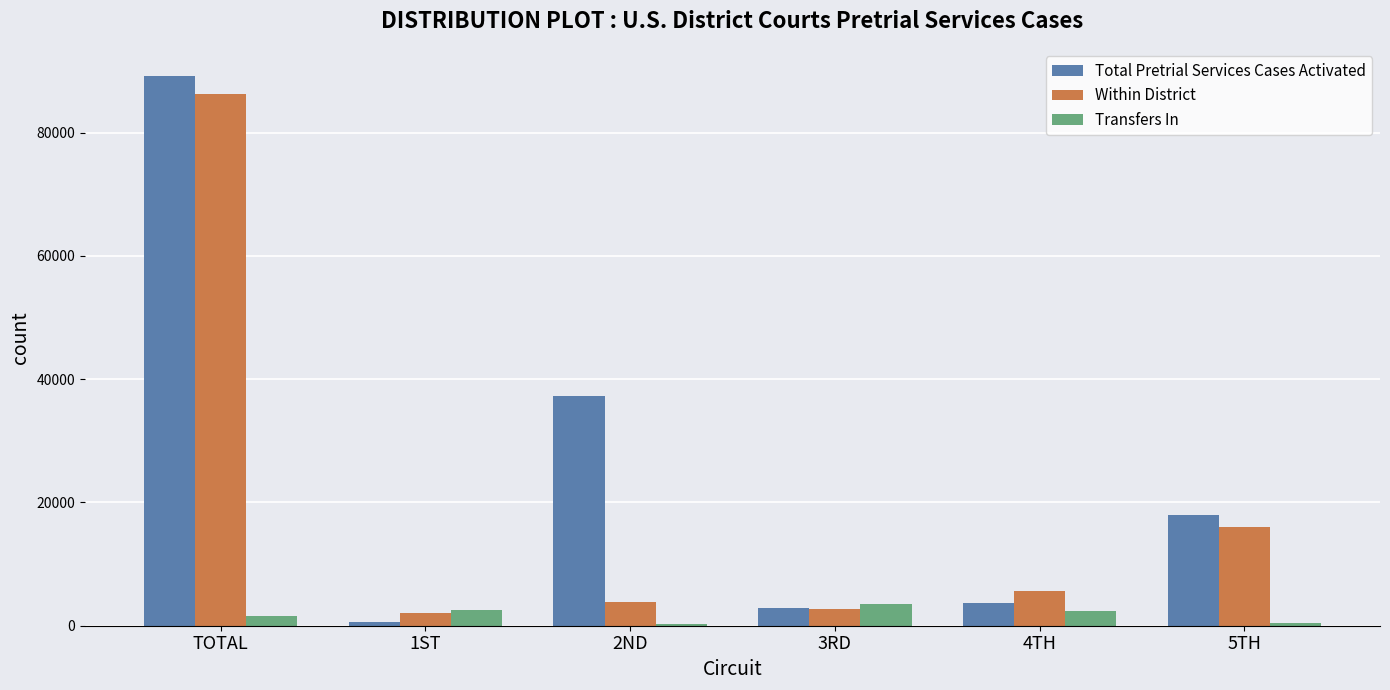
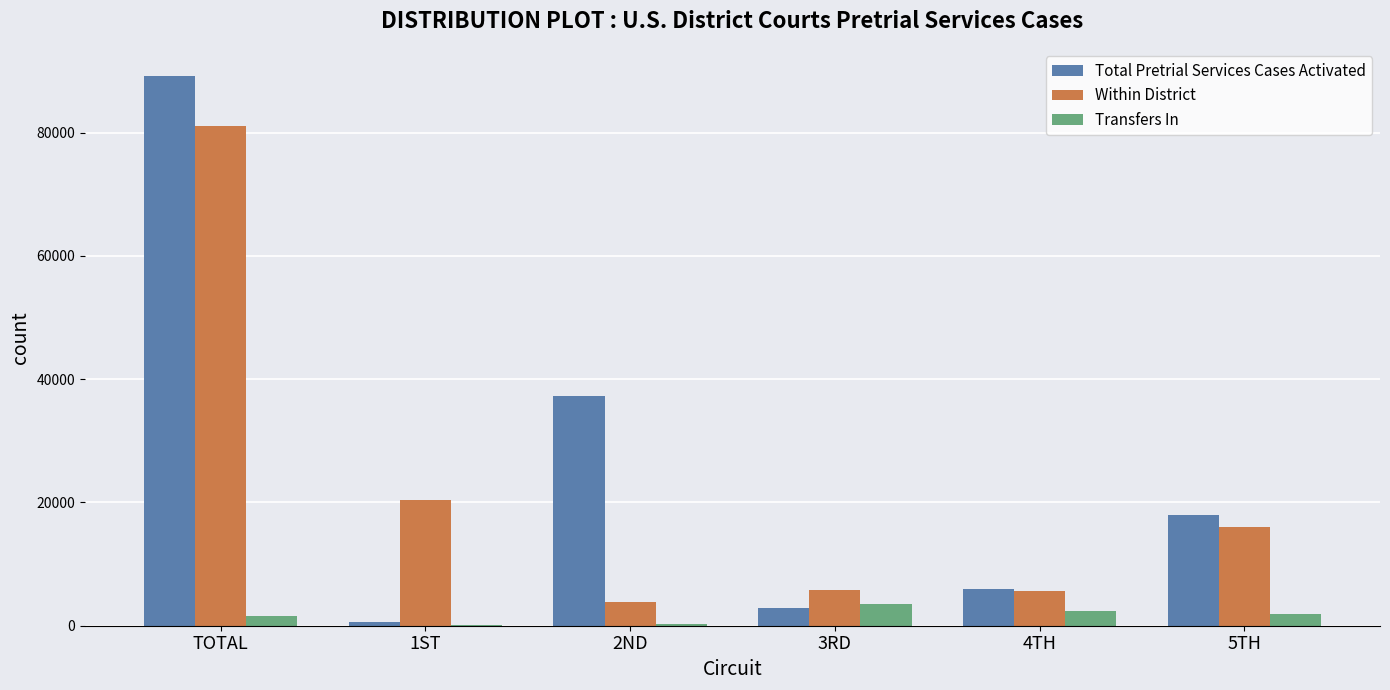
  {
    "Total Pretrial Services Cases Activated": {
      "TOTAL": 89000,
      "1ST": 1000,
      "2ND": 37000,
      "3RD": 3000,
-     "4TH": 4000,
+     "4TH": 6000,
      "5TH": 18000
    },
    "Within District": {
-     "TOTAL": 86000,
-     "1ST": 2000,
+     "TOTAL": 81000,
+     "1ST": 20000,
      "2ND": 4000,
-     "3RD": 3000,
+     "3RD": 6000,
      "4TH": 6000,
      "5TH": 16000
    },
    "Transfers In": {
      "TOTAL": 2000,
-     "1ST": 3000,
+     "1ST": 0,
      "3RD": 3000,
      "4TH": 2000,
-     "5TH": 1000
+     "5TH": 2000
    }
  }
